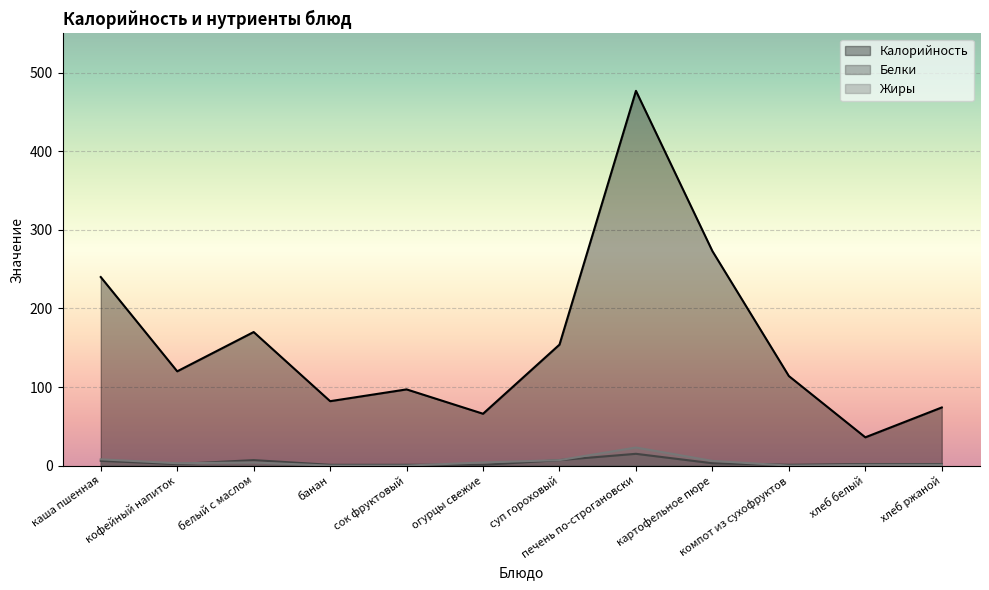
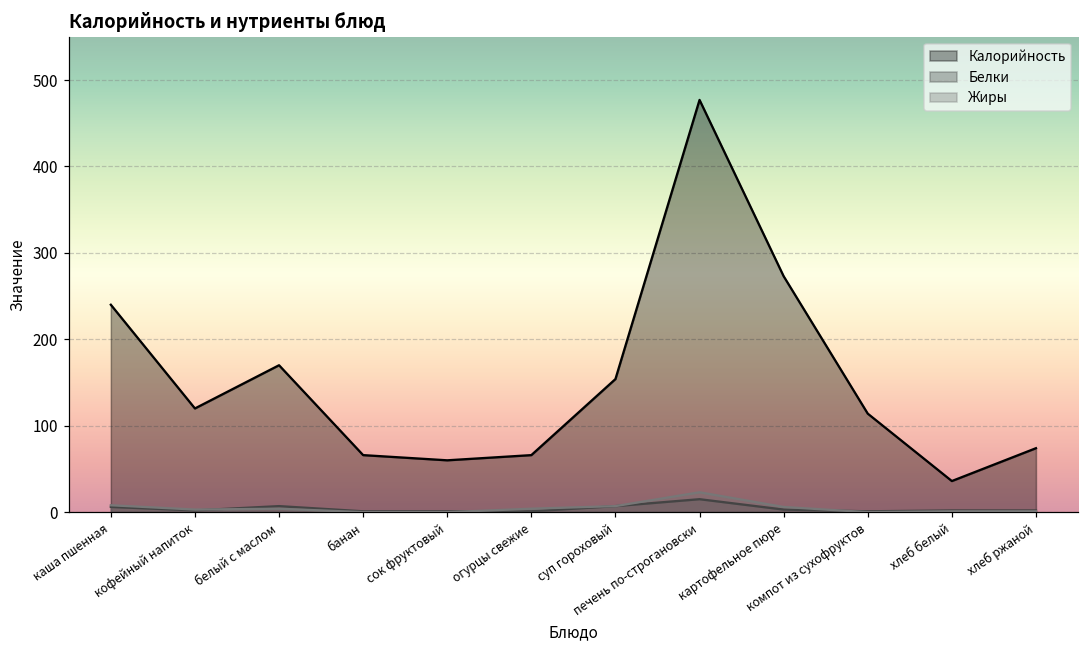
  {
    "Калорийность": {
      "каша пшенная": 240,
      "кофейный напиток": 120,
      "белый с маслом": 170,
-     "банан": 80,
-     "сок фруктовый": 100,
+     "банан": 70,
+     "сок фруктовый": 60,
      "огурцы свежие": 70,
      "суп гороховый": 150,
      "печень по-строгановски": 480,
      "картофельное пюре": 270,
      "компот из сухофруктов": 110,
      "хлеб белый": 40,
      "хлеб ржаной": 70
    }
  }
